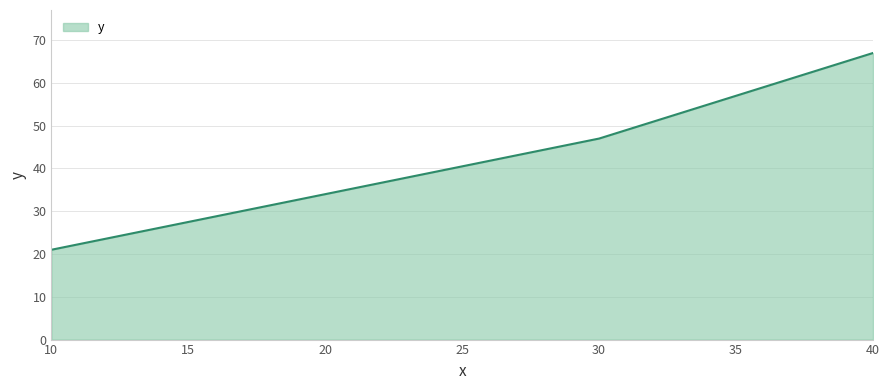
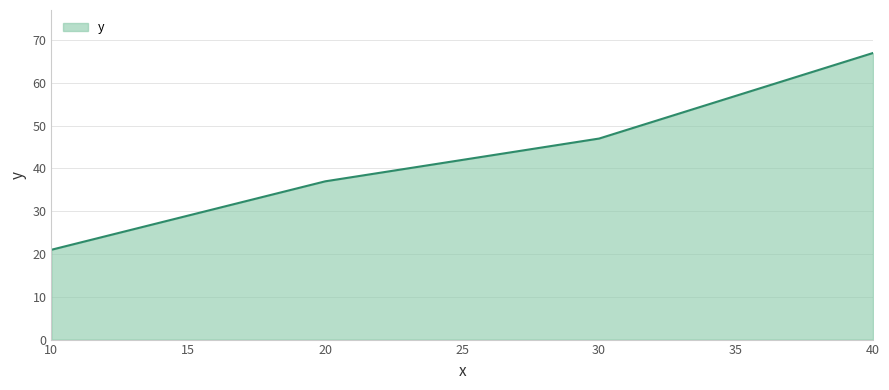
  {
    "10": 21,
-   "20": 34,
+   "20": 37,
    "30": 47,
    "40": 67
  }
